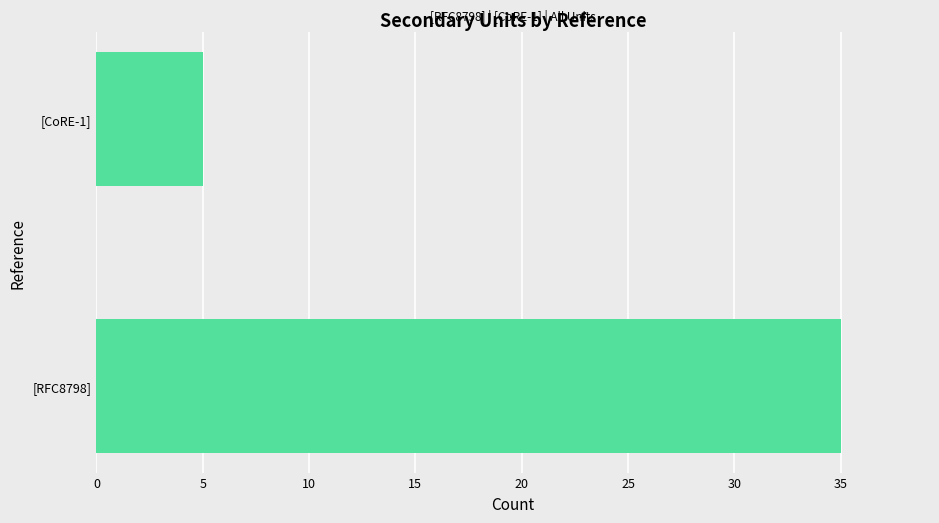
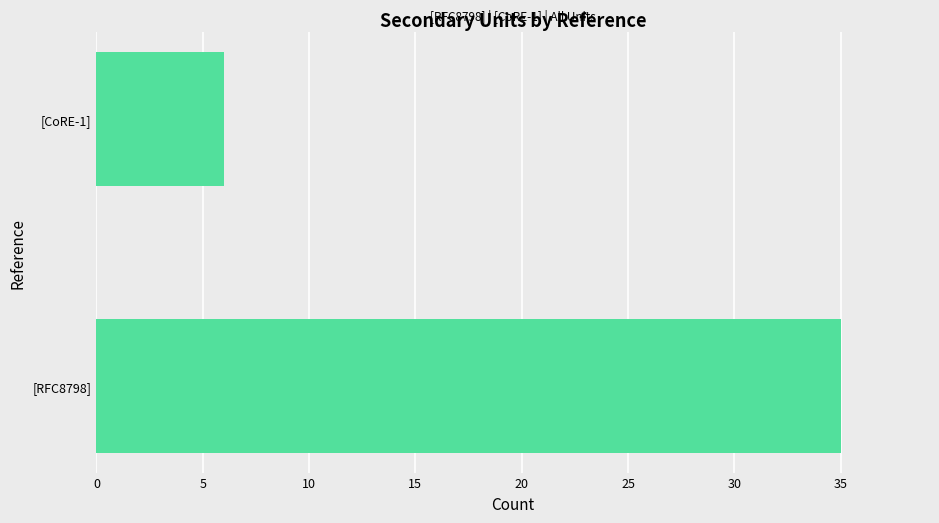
  {
-   "[CoRE-1]": 5,
+   "[CoRE-1]": 6,
    "[RFC8798]": 35
  }
